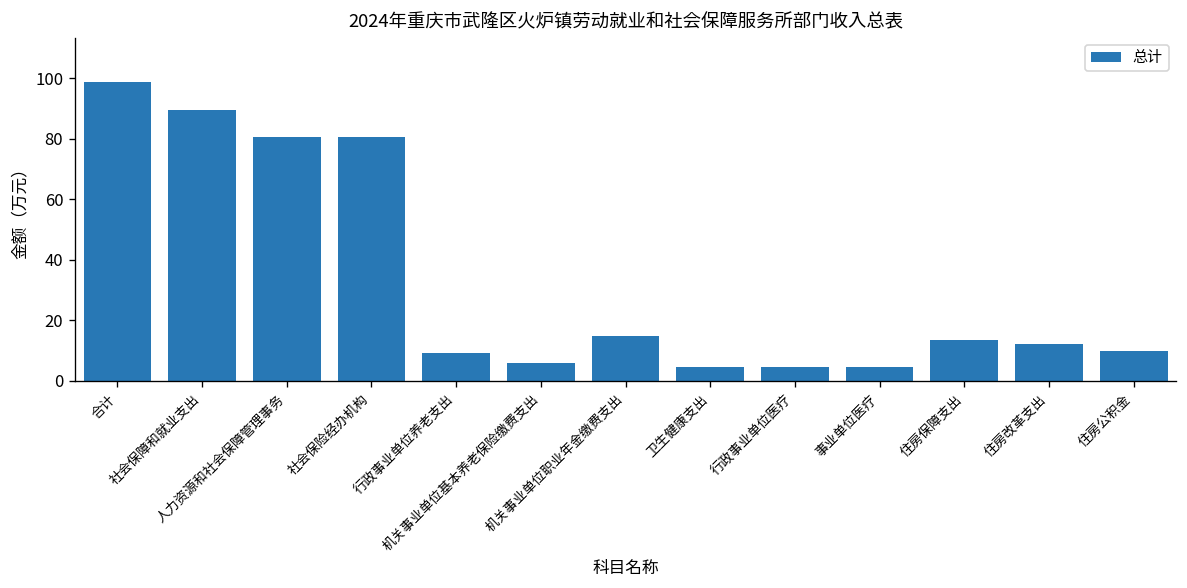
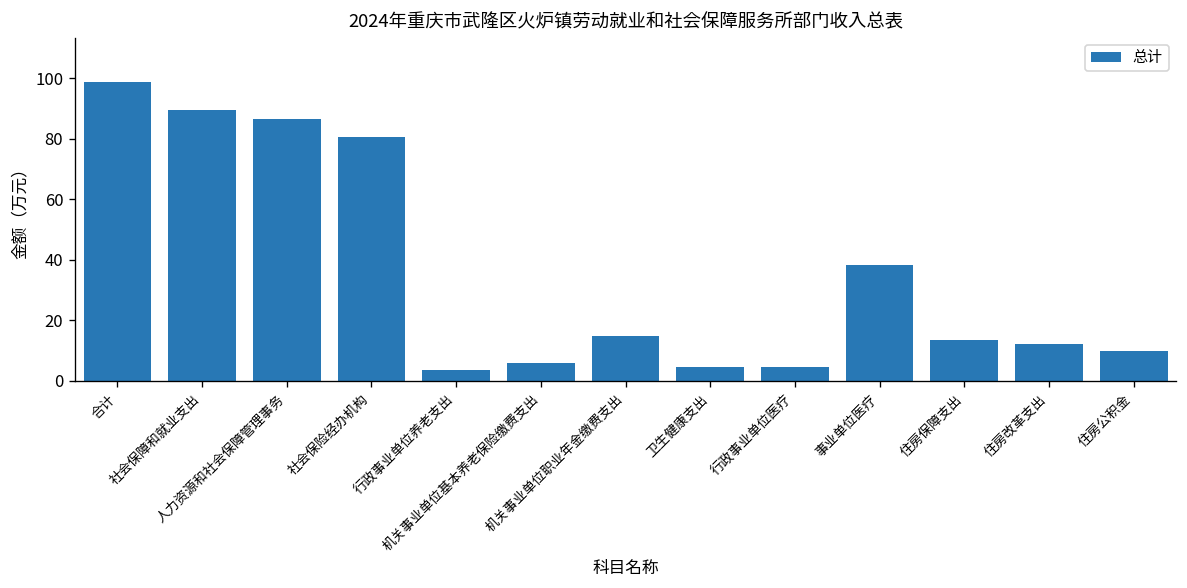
  {
    "合计": 99,
    "社会保障和就业支出": 90,
-   "人力资源和社会保障管理事务": 81,
+   "人力资源和社会保障管理事务": 86,
    "社会保险经办机构": 81,
-   "行政事业单位养老支出": 9,
+   "行政事业单位养老支出": 3,
    "机关事业单位基本养老保险缴费支出": 6,
    "机关事业单位职业年金缴费支出": 15,
    "卫生健康支出": 5,
    "行政事业单位医疗": 5,
-   "事业单位医疗": 5,
+   "事业单位医疗": 38,
    "住房保障支出": 13,
    "住房改革支出": 12,
    "住房公积金": 10
  }
